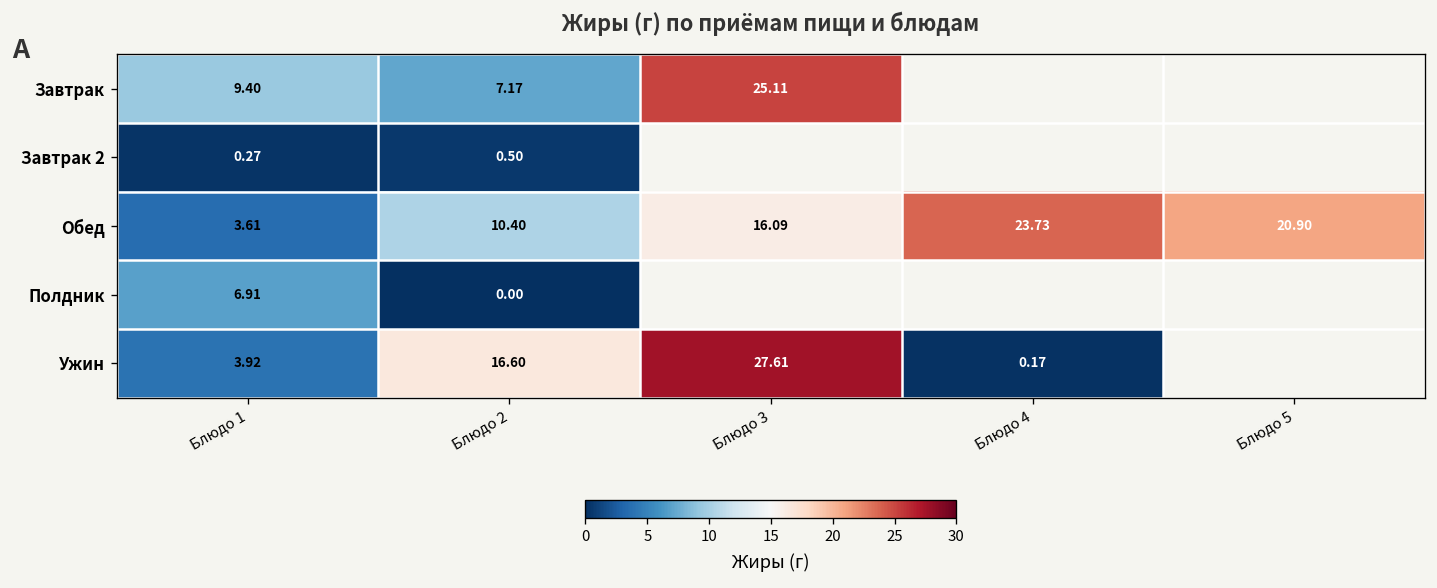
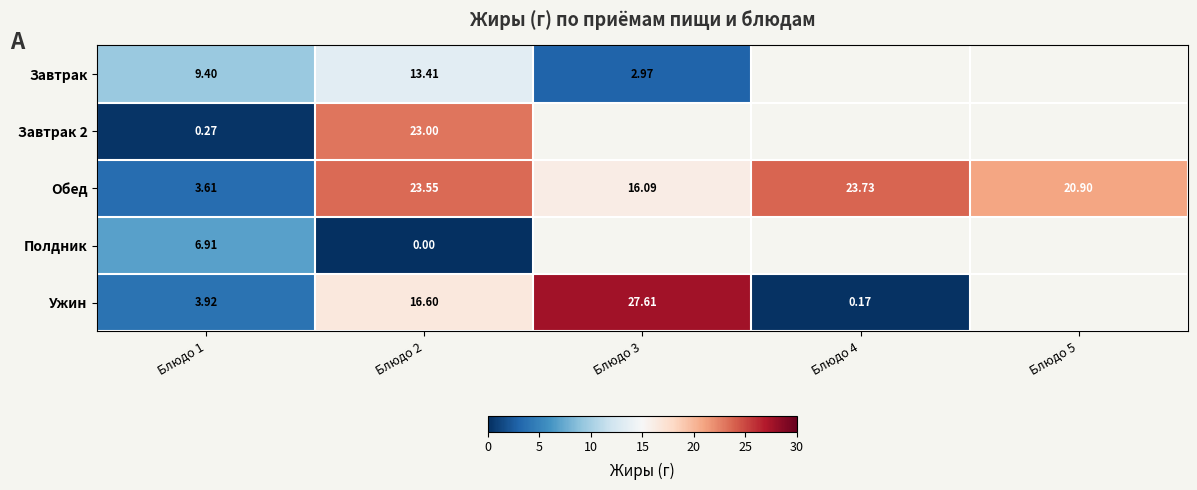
  {
    "Завтрак": {
      "Блюдо 1": 9.40,
-     "Блюдо 2": 7.17,
-     "Блюдо 3": 25.11
+     "Блюдо 2": 13.41,
+     "Блюдо 3": 2.97
    },
    "Завтрак 2": {
      "Блюдо 1": 0.27,
-     "Блюдо 2": 0.50
+     "Блюдо 2": 23.00
    },
    "Обед": {
      "Блюдо 1": 3.61,
-     "Блюдо 2": 10.40,
+     "Блюдо 2": 23.55,
      "Блюдо 3": 16.09,
      "Блюдо 4": 23.73,
      "Блюдо 5": 20.90
    },
    "Полдник": {
      "Блюдо 1": 6.91,
      "Блюдо 2": 0.00
    },
    "Ужин": {
      "Блюдо 1": 3.92,
      "Блюдо 2": 16.60,
      "Блюдо 3": 27.61,
      "Блюдо 4": 0.17
    }
  }
